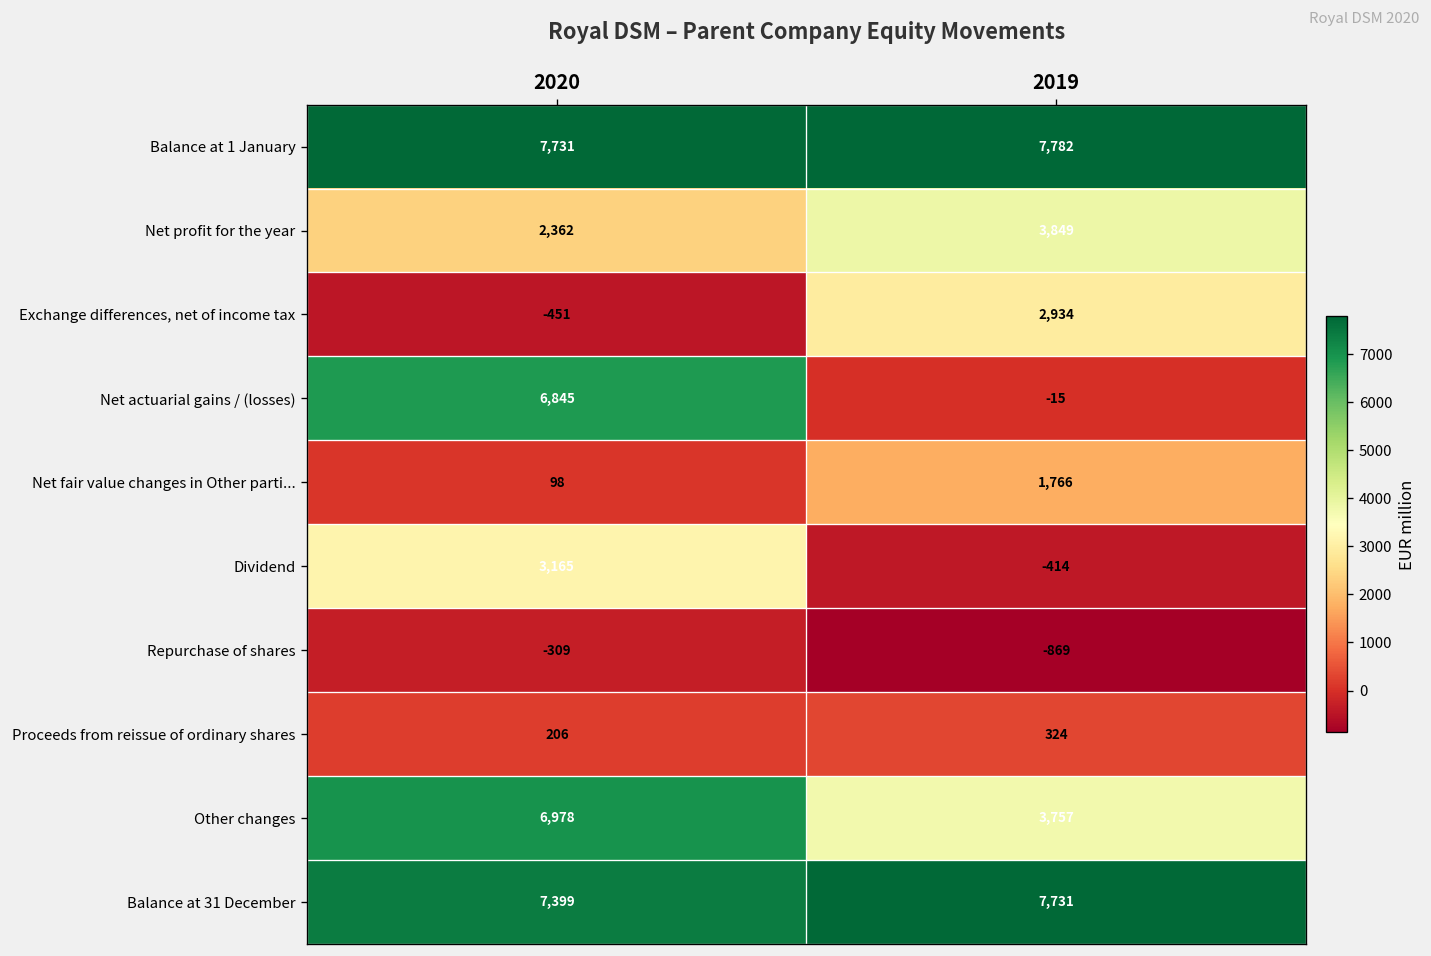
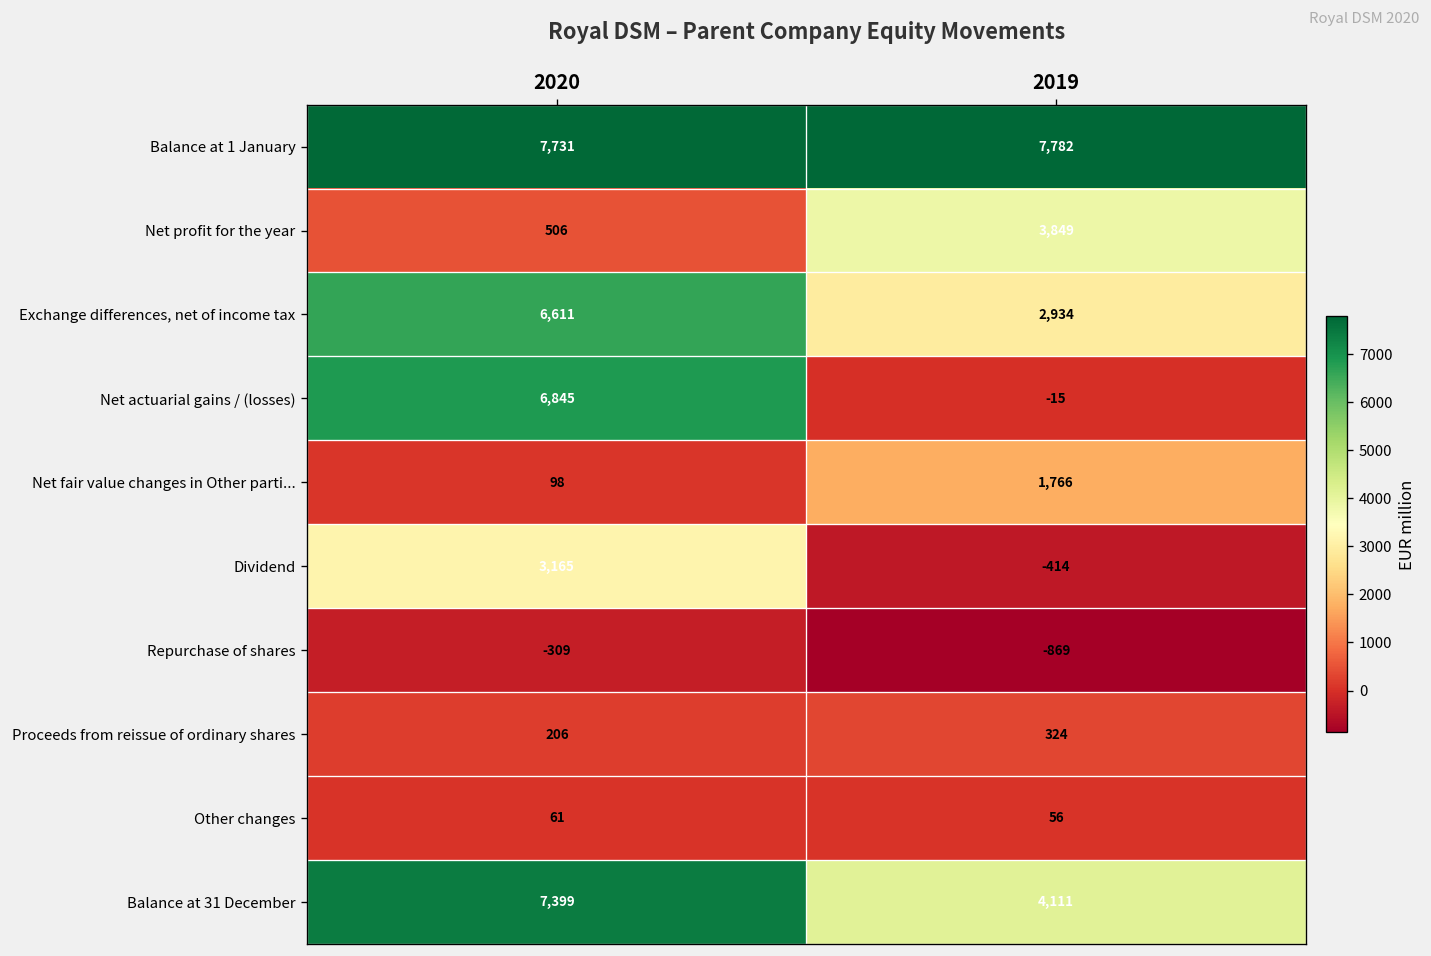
  {
    "Balance at 1 January": {
      "2020": "7,731",
      "2019": "7,782"
    },
    "Net profit for the year": {
-     "2020": "2,362",
+     "2020": "506",
      "2019": "3,849"
    },
    "Exchange differences, net of income tax": {
-     "2020": "-451",
+     "2020": "6,611",
      "2019": "2,934"
    },
    "Net actuarial gains / (losses)": {
      "2020": "6,845",
      "2019": "-15"
    },
    "Net fair value changes in Other parti...": {
      "2020": "98",
      "2019": "1,766"
    },
    "Dividend": {
      "2020": "3,165",
      "2019": "-414"
    },
    "Repurchase of shares": {
      "2020": "-309",
      "2019": "-869"
    },
    "Proceeds from reissue of ordinary shares": {
      "2020": "206",
      "2019": "324"
    },
    "Other changes": {
-     "2020": "6,978",
-     "2019": "3,757"
+     "2020": "61",
+     "2019": "56"
    },
    "Balance at 31 December": {
      "2020": "7,399",
-     "2019": "7,731"
+     "2019": "4,111"
    }
  }
